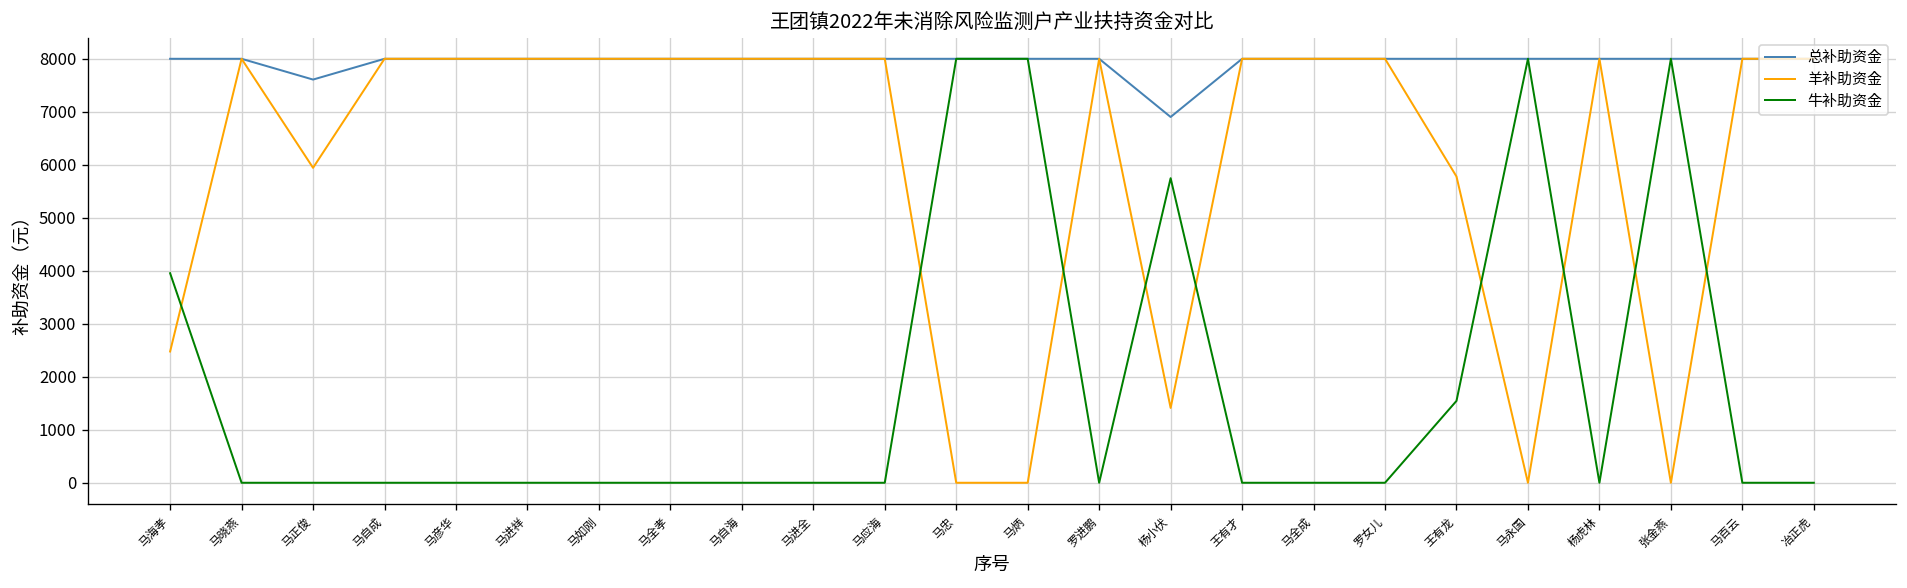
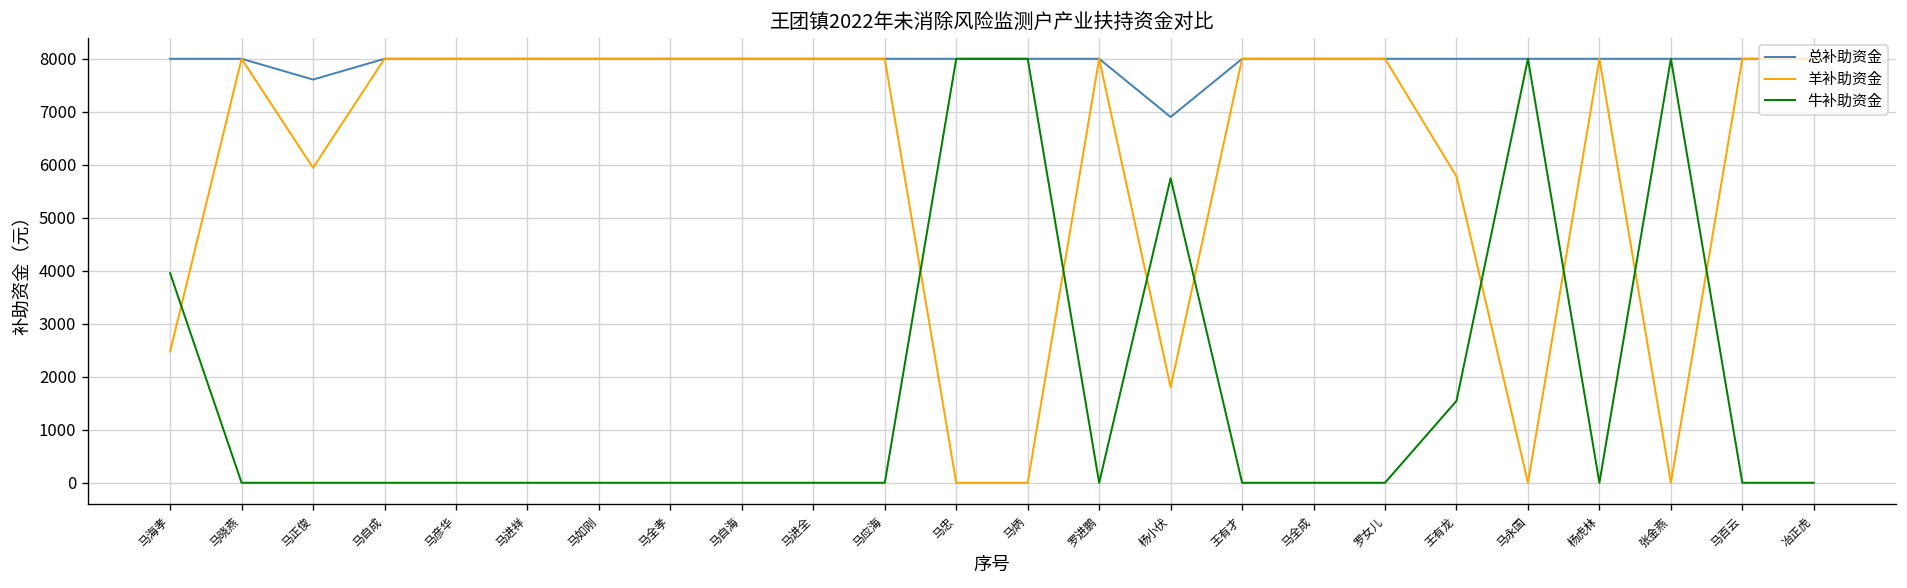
  {
    "总补助资金": {
      "马海孝": 8000,
      "马正俊": 7600,
      "杨小伏": 6900,
      "王有龙": 8000
    },
    "羊补助资金": {
      "马海孝": 2500,
      "马正俊": 5900,
      "马忠": 0,
      "马炳": 0,
-     "杨小伏": 1400,
+     "杨小伏": 1800,
      "王有龙": 5800,
      "马永国": 0,
      "张金燕": 0
    },
    "牛补助资金": {
      "马海孝": 4000,
      "马晓燕": 0,
      "马正俊": 0,
      "马自成": 0,
      "马彦华": 0,
      "马进祥": 0,
      "马如刚": 0,
      "马全孝": 0,
      "马自海": 0,
      "马进全": 0,
      "马应海": 0,
      "罗进鹏": 0,
      "杨小伏": 5700,
      "王有才": 0,
      "马全成": 0,
      "罗女儿": 0,
      "王有龙": 1500,
      "杨虎林": 0,
      "马百云": 0,
      "冶正虎": 0
    }
  }
